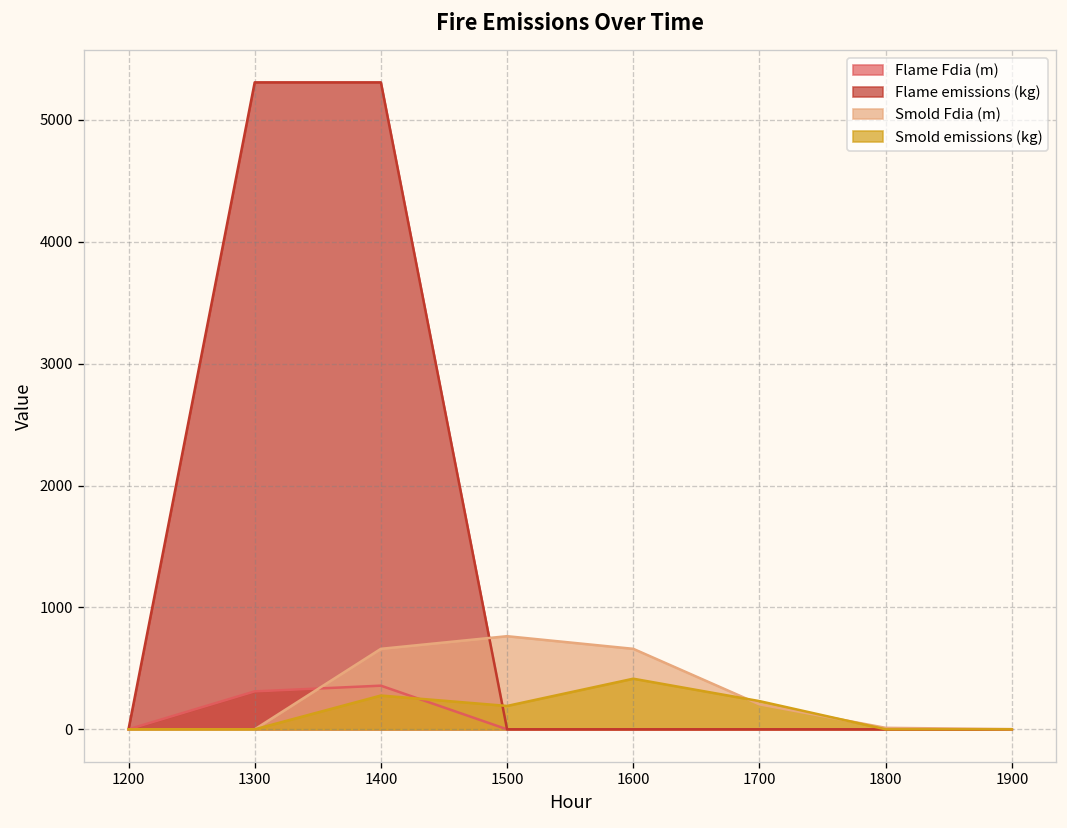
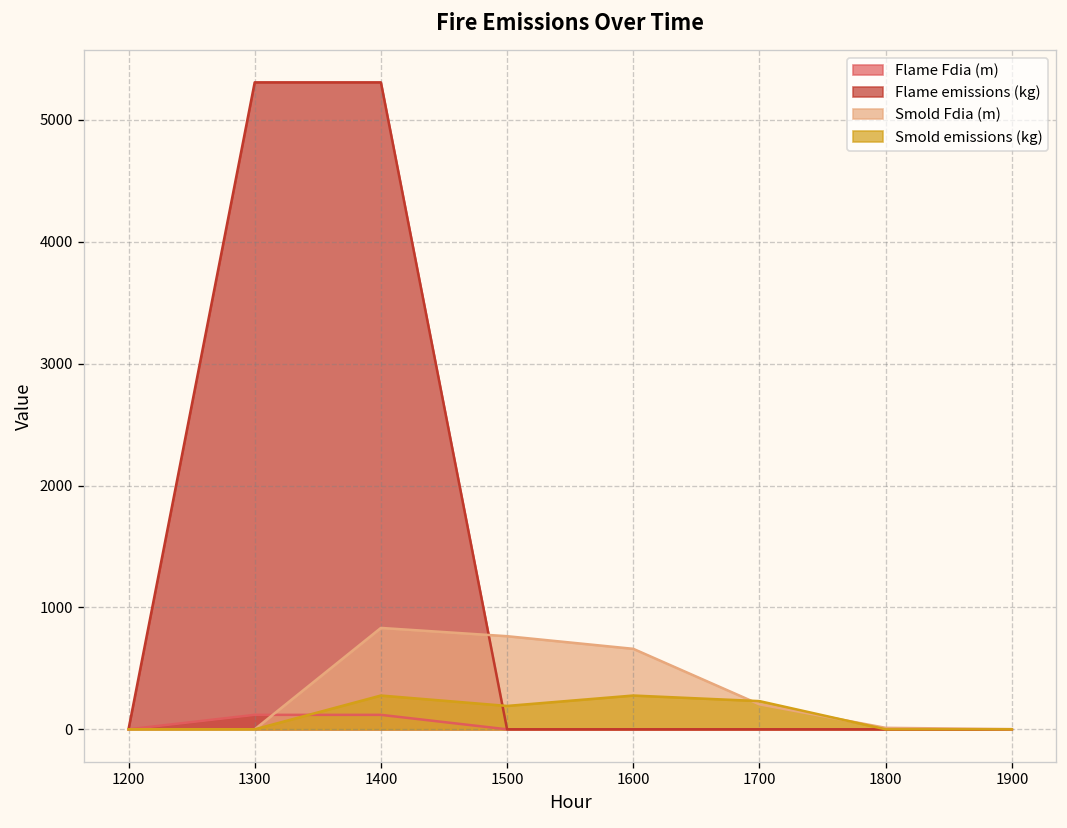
  {
    "Flame Fdia (m)": {
-     "1300": 310,
-     "1400": 360
+     "1300": 120,
+     "1400": 120
    },
    "Flame emissions (kg)": {
      "1300": 5310,
      "1400": 5310
    },
    "Smold Fdia (m)": {
-     "1400": 660,
+     "1400": 830,
      "1500": 760,
      "1600": 660,
      "1700": 200
    },
    "Smold emissions (kg)": {
      "1400": 280,
      "1500": 190,
-     "1600": 420,
+     "1600": 280,
      "1700": 230
    }
  }
